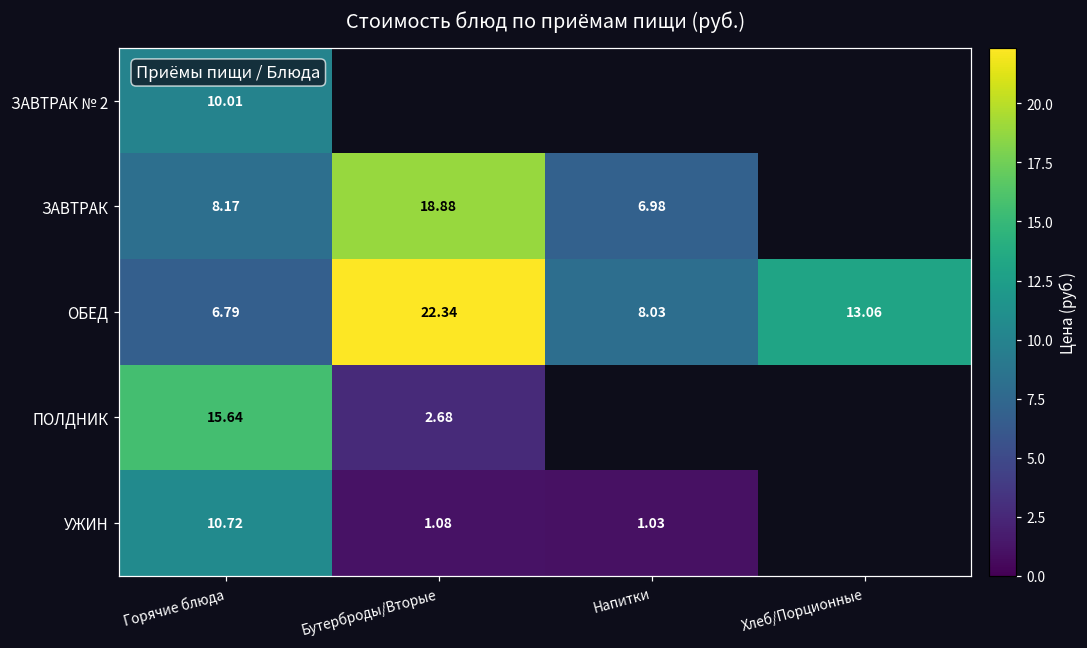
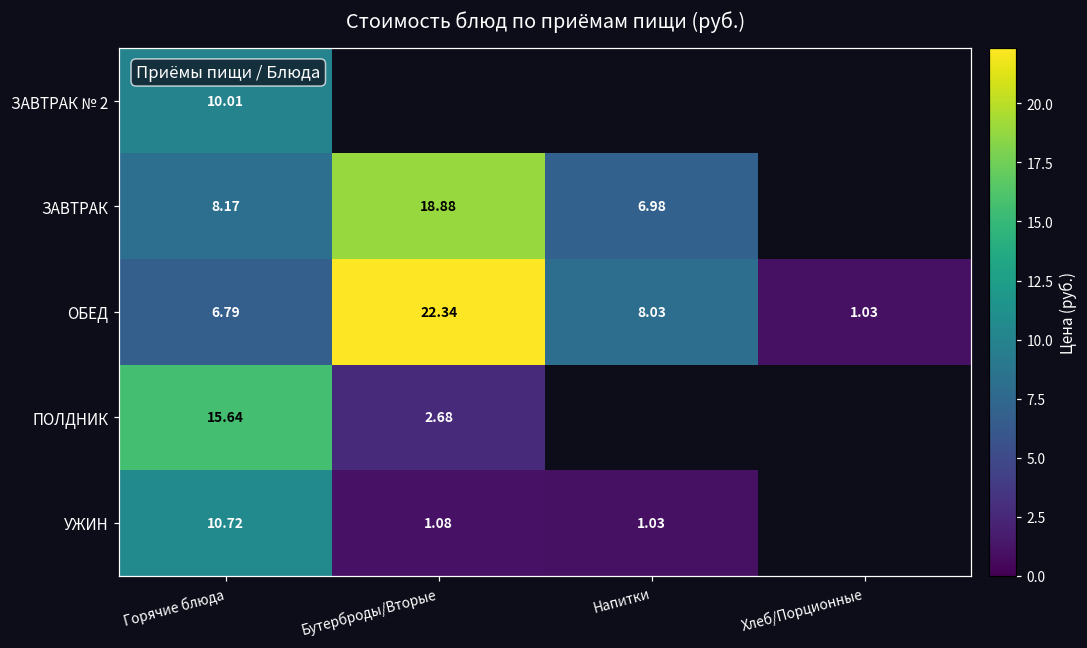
  {
    "ЗАВТРАК № 2": {
      "Горячие блюда": 10.01
    },
    "ЗАВТРАК": {
      "Горячие блюда": 8.17,
      "Бутерброды/Вторые": 18.88,
      "Напитки": 6.98
    },
    "ОБЕД": {
      "Горячие блюда": 6.79,
      "Бутерброды/Вторые": 22.34,
      "Напитки": 8.03,
-     "Хлеб/Порционные": 13.06
+     "Хлеб/Порционные": 1.03
    },
    "ПОЛДНИК": {
      "Горячие блюда": 15.64,
      "Бутерброды/Вторые": 2.68
    },
    "УЖИН": {
      "Горячие блюда": 10.72,
      "Бутерброды/Вторые": 1.08,
      "Напитки": 1.03
    }
  }
